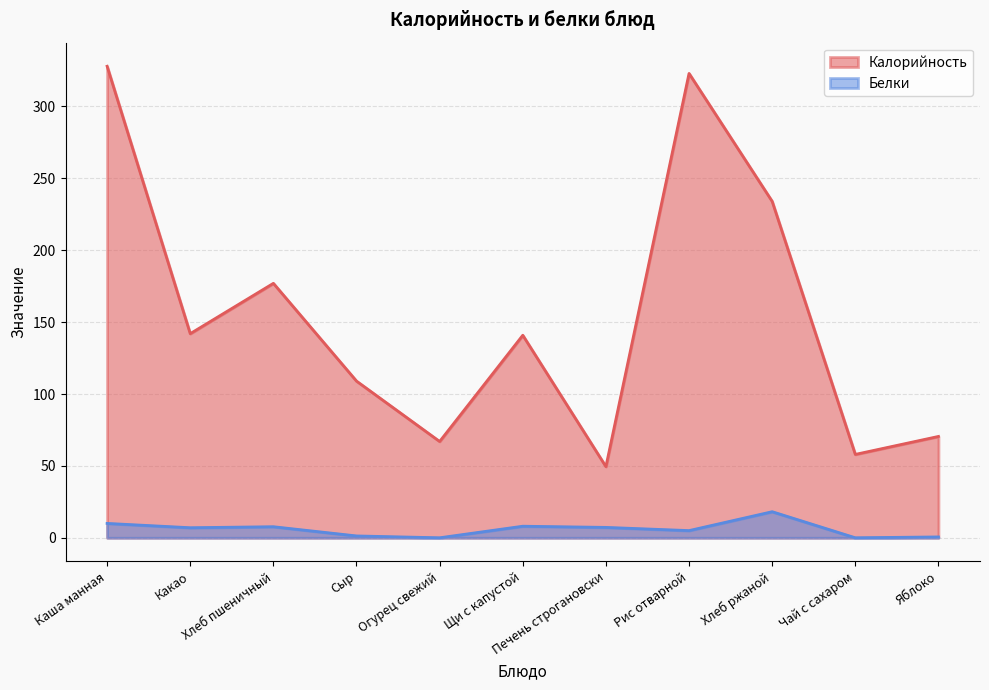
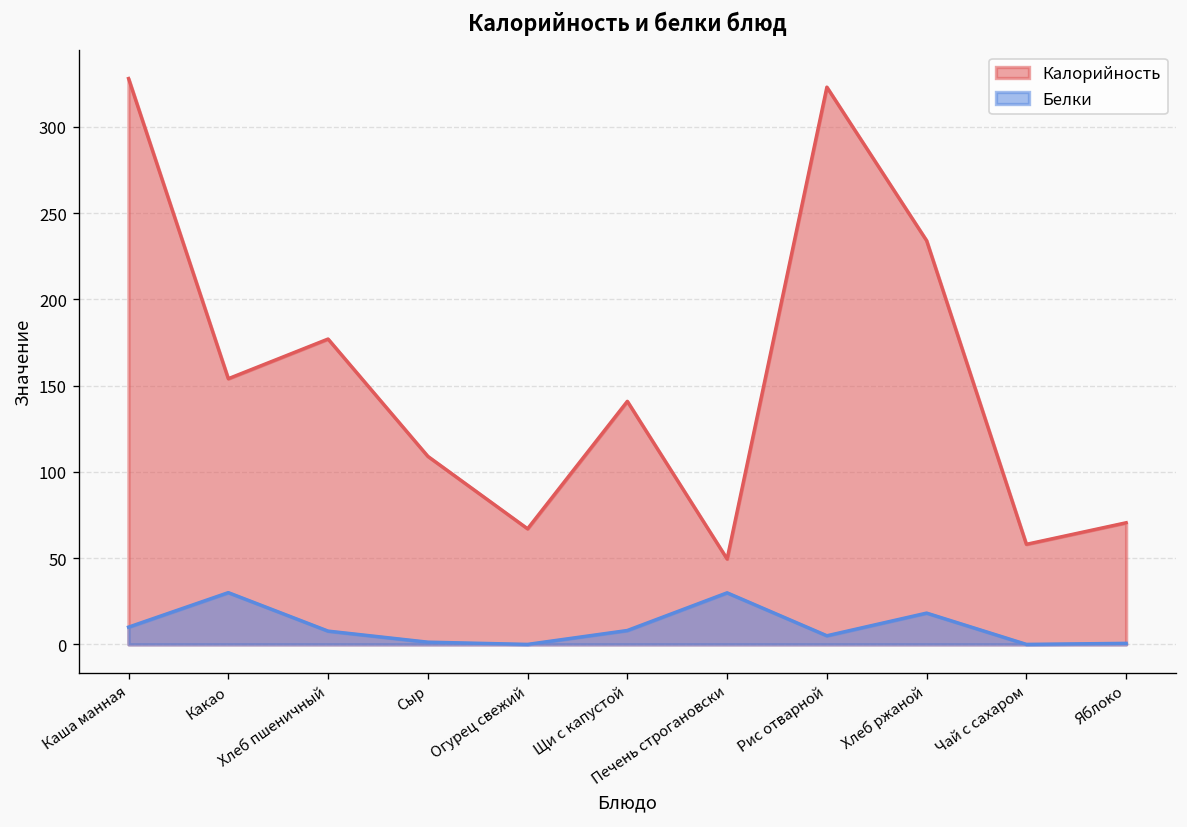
  {
    "Калорийность": {
      "Каша манная": 328,
-     "Какао": 142,
+     "Какао": 154,
      "Хлеб пшеничный": 177,
      "Сыр": 109,
      "Огурец свежий": 67,
      "Щи с капустой": 141,
      "Печень строгановски": 50,
      "Рис отварной": 323,
      "Хлеб ржаной": 234,
      "Чай с сахаром": 58,
      "Яблоко": 71
    },
    "Белки": {
      "Каша манная": 10,
-     "Какао": 7,
+     "Какао": 30,
      "Хлеб пшеничный": 8,
      "Сыр": 1,
      "Огурец свежий": 0,
      "Щи с капустой": 8,
-     "Печень строгановски": 7,
+     "Печень строгановски": 30,
      "Рис отварной": 5,
      "Хлеб ржаной": 18,
      "Чай с сахаром": 0,
      "Яблоко": 1
    }
  }
